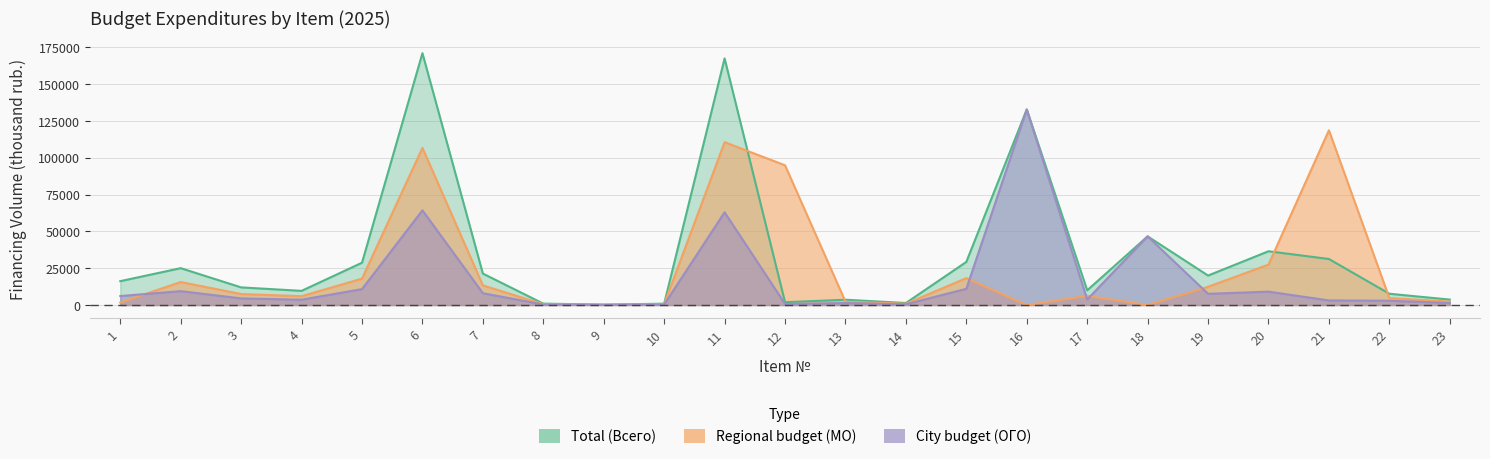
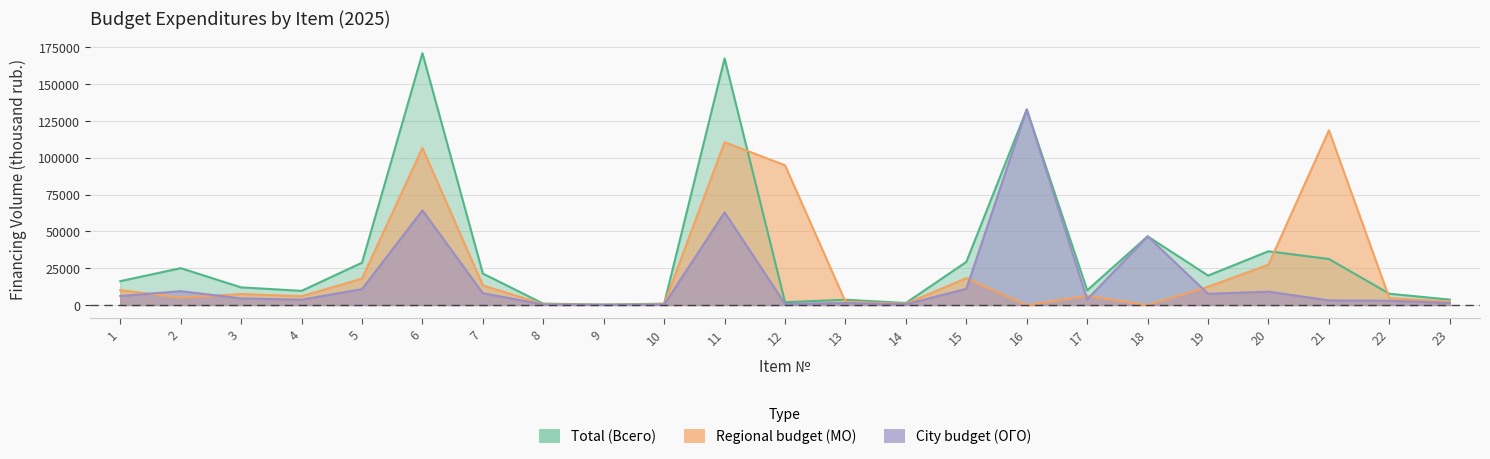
  {
    "Regional budget (МО)": {
-     "1": 2000,
-     "2": 16000,
+     "1": 10000,
+     "2": 5000,
      "3": 7000,
      "4": 6000,
      "5": 18000,
      "6": 107000,
      "7": 13000,
      "11": 111000,
      "12": 95000,
      "15": 18000,
      "16": 0,
      "17": 6000,
      "18": 0,
      "19": 12000,
      "20": 27000,
      "21": 119000,
      "22": 5000
    }
  }
